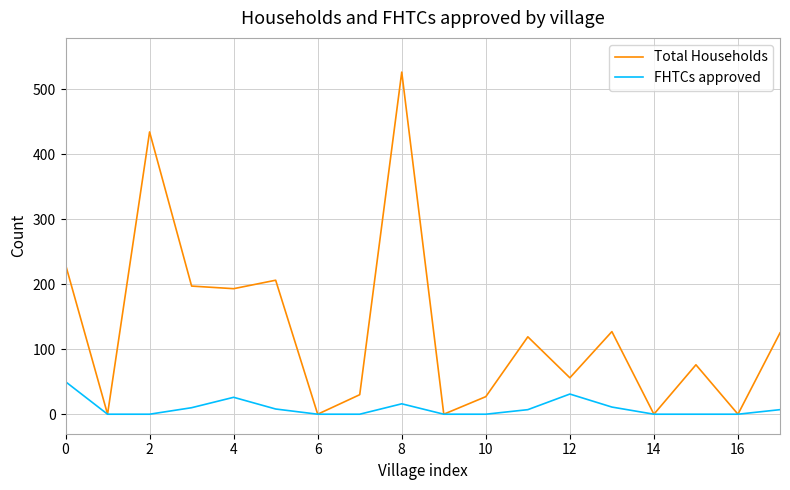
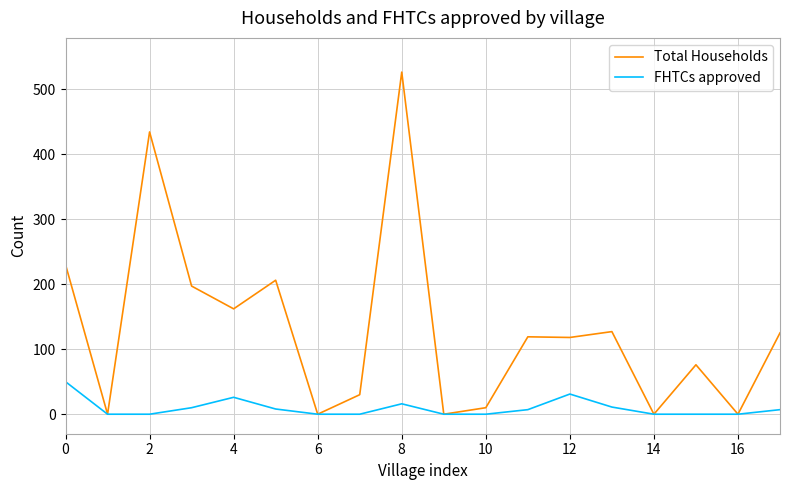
  {
    "Total Households": {
      "0": 230,
      "2": 430,
-     "4": 190,
+     "4": 160,
      "8": 530,
-     "10": 30,
-     "12": 60
+     "10": 10,
+     "12": 120
    },
    "FHTCs approved": {
      "0": 50,
      "2": 0,
      "4": 30,
      "8": 20,
      "10": 0,
      "12": 30
    }
  }
